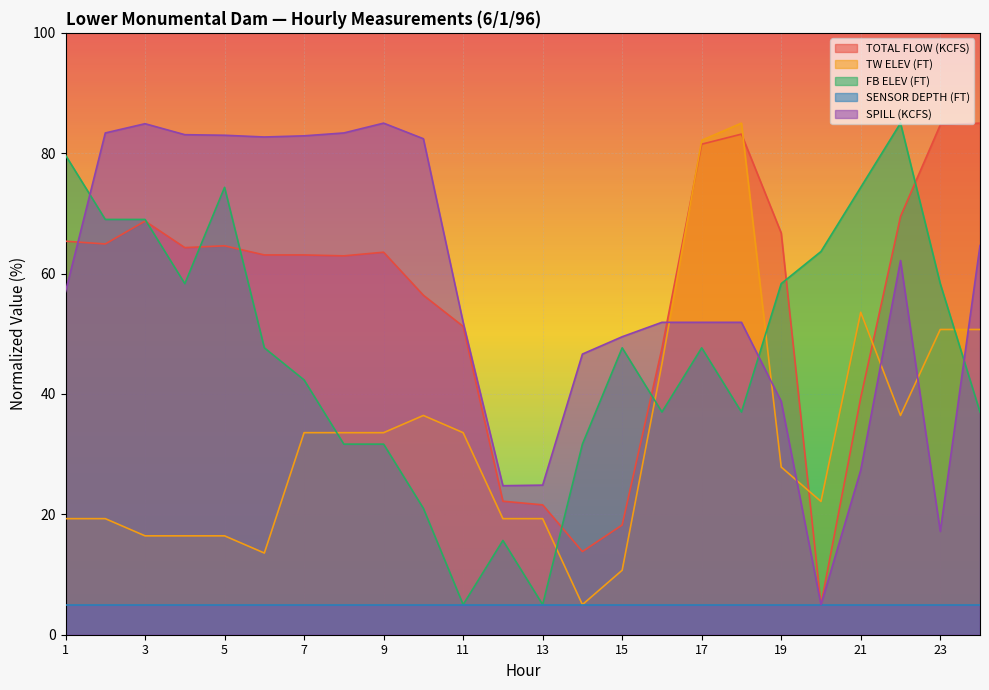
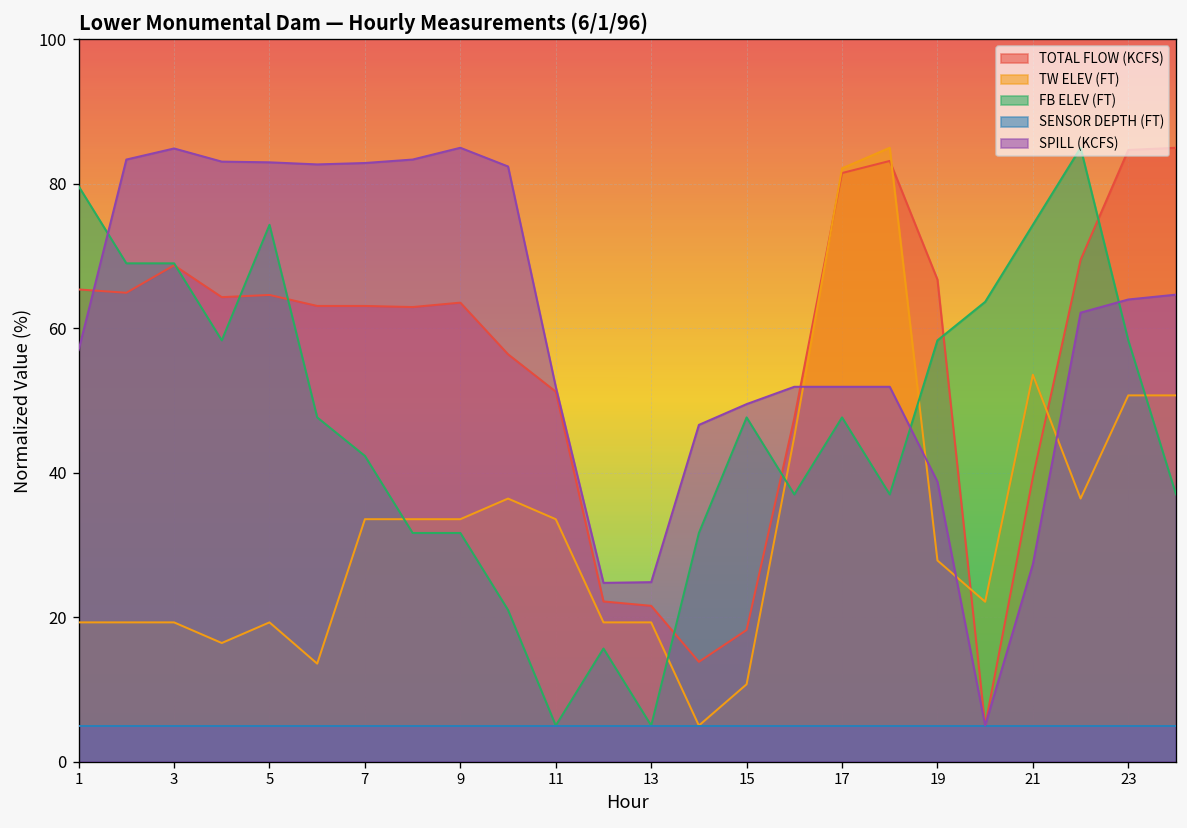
  {
    "TOTAL FLOW (KCFS)": {
      "1": 65,
      "5": 65,
      "7": 63,
      "9": 64,
      "11": 51,
      "13": 22,
      "15": 18,
      "17": 82,
      "19": 67,
      "21": 39,
      "23": 85
    },
    "TW ELEV (FT)": {
      "1": 19,
-     "3": 16,
-     "5": 16,
+     "3": 19,
+     "5": 19,
      "7": 34,
      "9": 34,
      "11": 34,
      "13": 19,
      "15": 11,
      "17": 82,
      "19": 28,
      "21": 54,
      "23": 51
    },
    "FB ELEV (FT)": {
      "1": 80,
      "5": 74,
      "7": 42,
      "9": 32,
      "15": 48,
      "17": 48,
      "19": 58,
      "21": 74,
      "23": 58
    },
    "SENSOR DEPTH (FT)": {
      "1": 5,
      "3": 5,
      "5": 5,
      "7": 5,
      "9": 5,
      "15": 5,
      "17": 5,
      "19": 5,
      "21": 5,
      "23": 5
    },
    "SPILL (KCFS)": {
      "1": 57,
      "3": 85,
      "5": 83,
      "7": 83,
      "9": 85,
      "11": 52,
      "13": 25,
      "15": 50,
      "17": 52,
      "19": 39,
      "21": 27,
-     "23": 17
+     "23": 64
    }
  }
